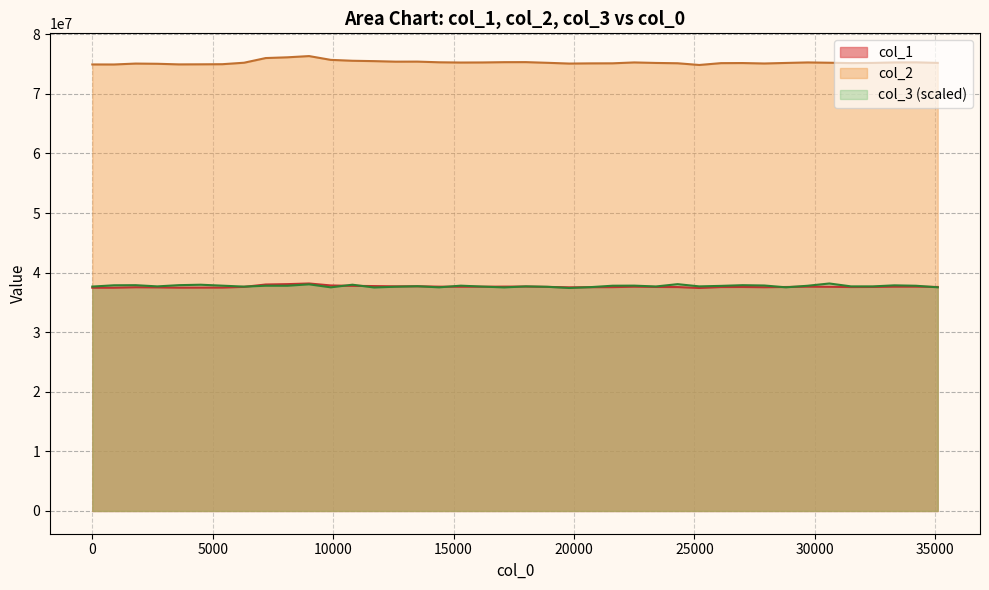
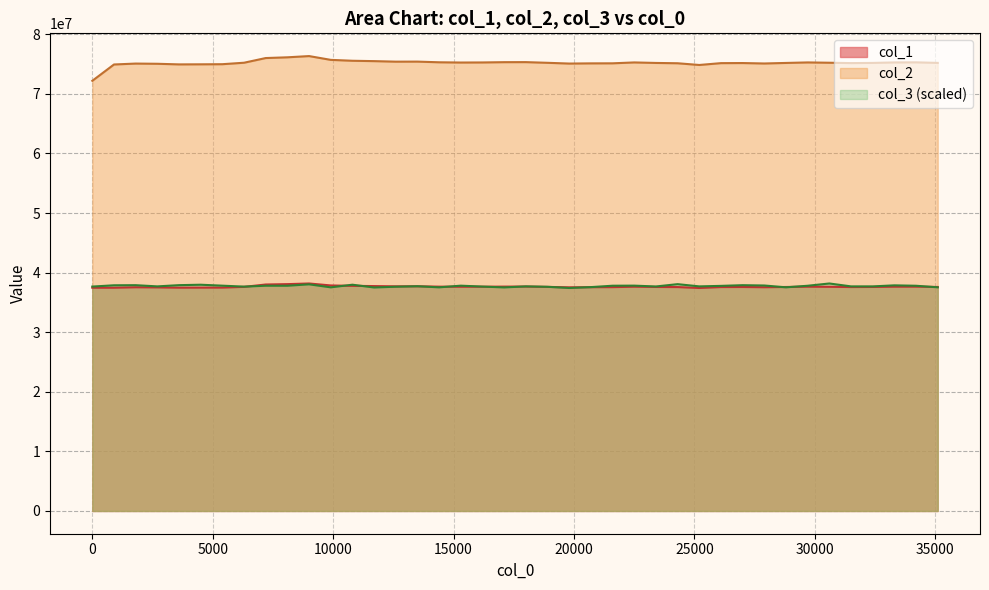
  {
    "col_2": {
-     "0": 75000000
+     "0": 72000000
    }
  }
